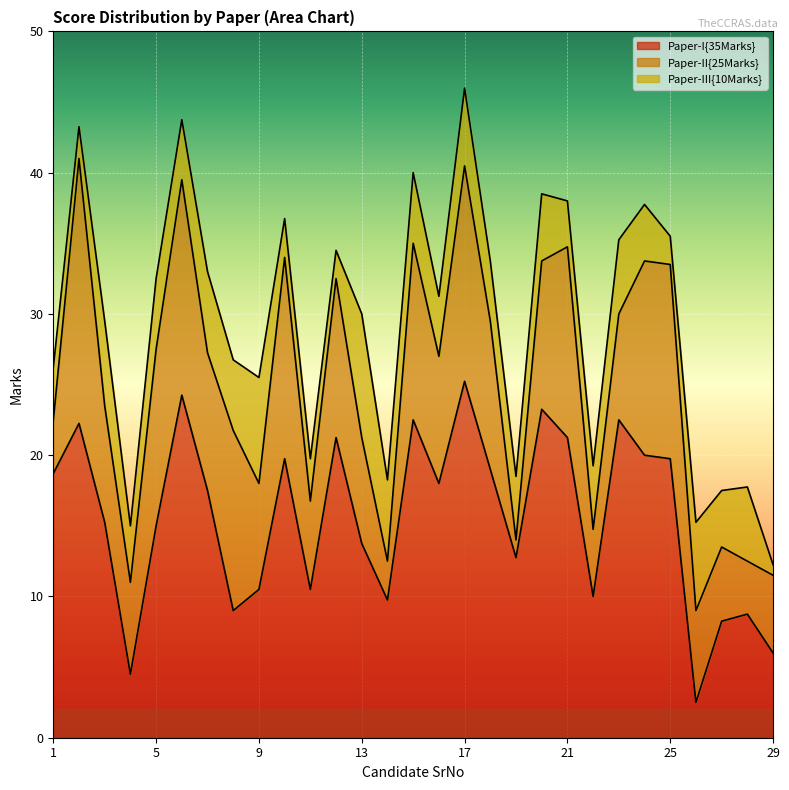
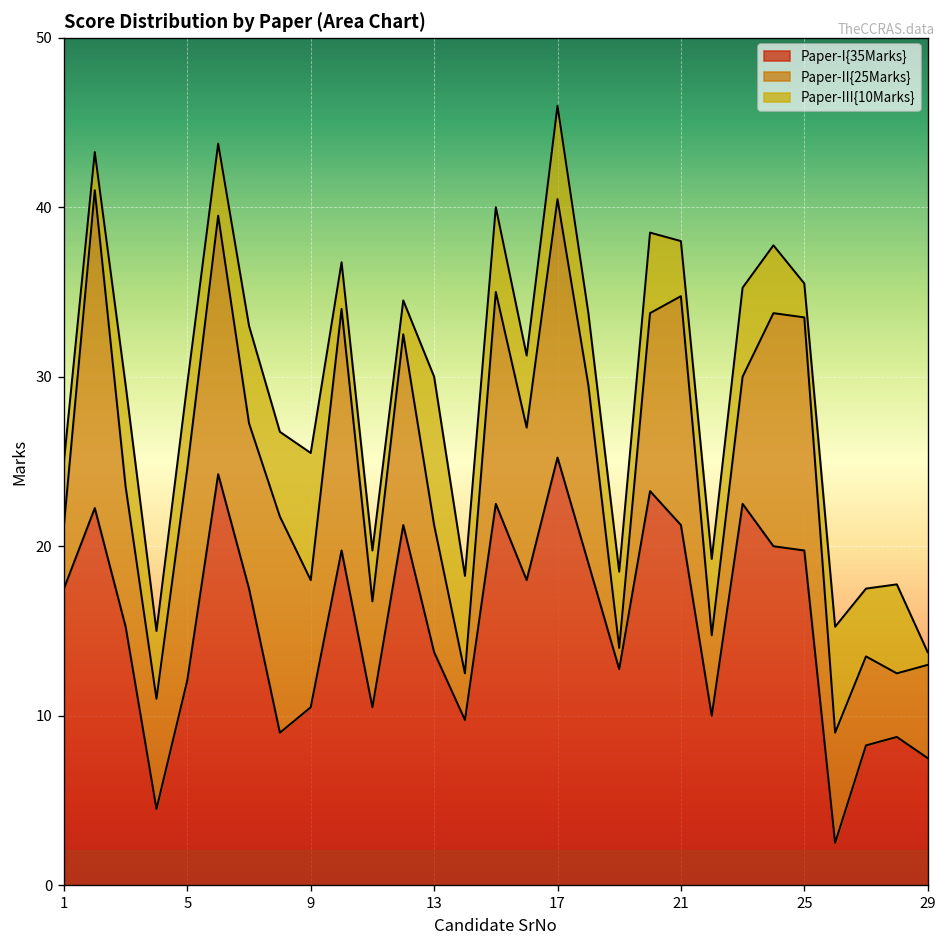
  {
    "Paper-I{35Marks}": {
-     "1": 18.7,
-     "5": 15.0,
+     "1": 17.5,
+     "5": 12.1,
      "9": 10.5,
      "13": 13.8,
      "17": 25.2,
      "21": 21.3,
      "25": 19.8,
-     "29": 6.0
+     "29": 7.5
    }
  }
